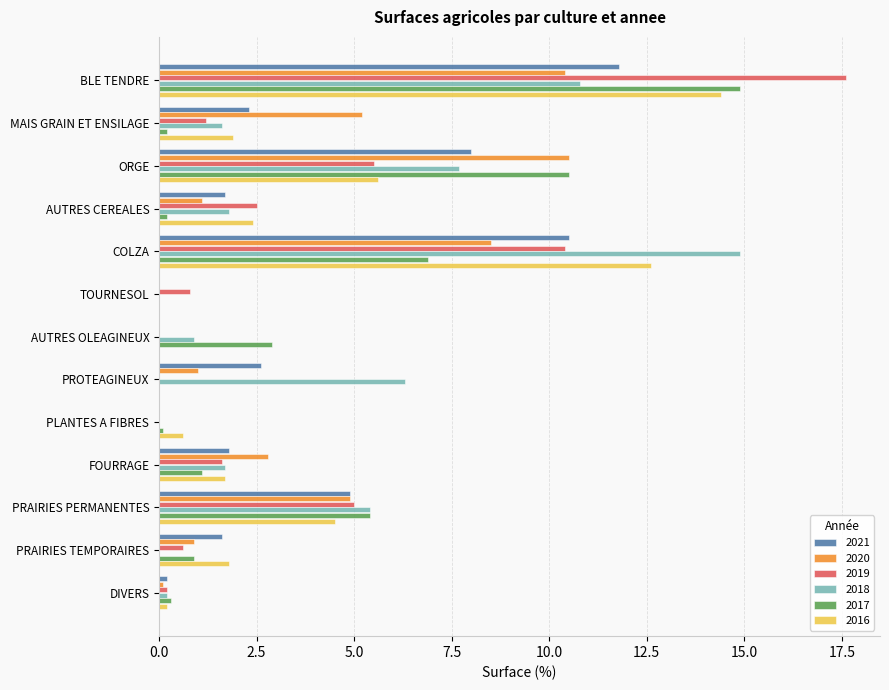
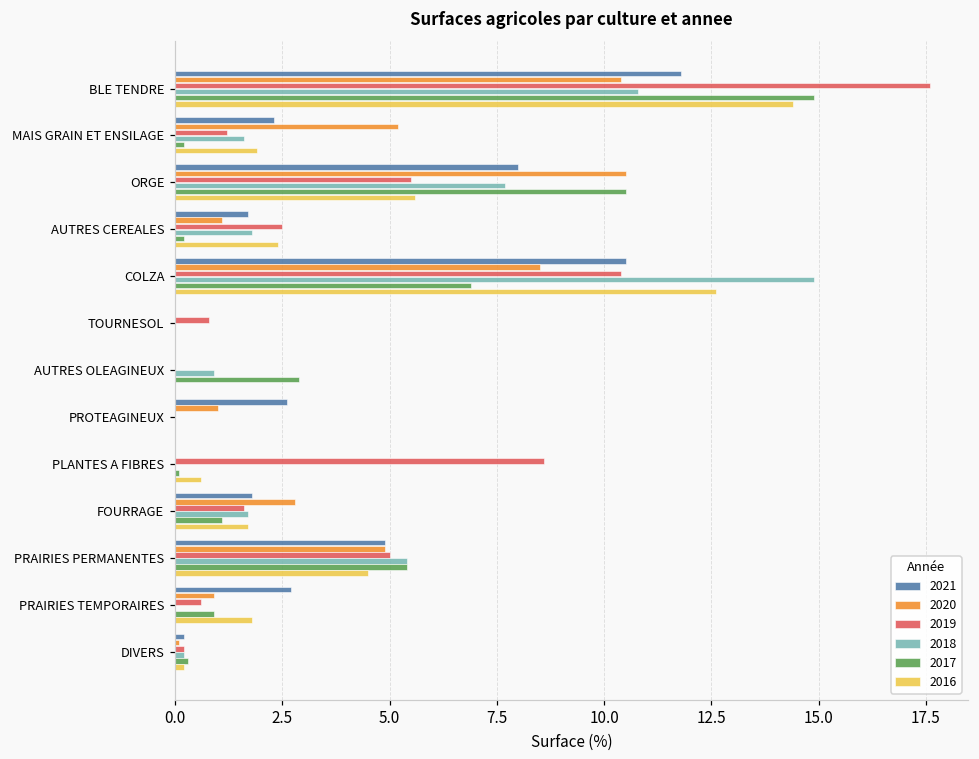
  {
    "2021": {
      "BLE TENDRE": 11.8,
      "MAIS GRAIN ET ENSILAGE": 2.3,
      "ORGE": 8.0,
      "AUTRES CEREALES": 1.7,
      "COLZA": 10.5,
      "TOURNESOL": 0.0,
      "AUTRES OLEAGINEUX": 0.0,
      "PROTEAGINEUX": 2.6,
      "PLANTES A FIBRES": 0.0,
      "FOURRAGE": 1.8,
      "PRAIRIES PERMANENTES": 4.9,
-     "PRAIRIES TEMPORAIRES": 1.6,
+     "PRAIRIES TEMPORAIRES": 2.7,
      "DIVERS": 0.2
    },
    "2020": {
      "BLE TENDRE": 10.4,
      "MAIS GRAIN ET ENSILAGE": 5.2,
      "ORGE": 10.5,
      "AUTRES CEREALES": 1.1,
      "COLZA": 8.5,
      "TOURNESOL": 0.0,
      "AUTRES OLEAGINEUX": 0.0,
      "PROTEAGINEUX": 1.0,
      "PLANTES A FIBRES": 0.0,
      "FOURRAGE": 2.8,
      "PRAIRIES PERMANENTES": 4.9,
      "PRAIRIES TEMPORAIRES": 0.9,
      "DIVERS": 0.1
    },
    "2019": {
      "BLE TENDRE": 17.6,
      "MAIS GRAIN ET ENSILAGE": 1.2,
      "ORGE": 5.5,
      "AUTRES CEREALES": 2.5,
      "COLZA": 10.4,
      "TOURNESOL": 0.8,
      "AUTRES OLEAGINEUX": 0.0,
      "PROTEAGINEUX": 0.0,
-     "PLANTES A FIBRES": 0.0,
+     "PLANTES A FIBRES": 8.6,
      "FOURRAGE": 1.6,
      "PRAIRIES PERMANENTES": 5.0,
      "PRAIRIES TEMPORAIRES": 0.6,
      "DIVERS": 0.2
    },
    "2018": {
      "BLE TENDRE": 10.8,
      "MAIS GRAIN ET ENSILAGE": 1.6,
      "ORGE": 7.7,
      "AUTRES CEREALES": 1.8,
      "COLZA": 14.9,
      "TOURNESOL": 0.0,
      "AUTRES OLEAGINEUX": 0.9,
-     "PROTEAGINEUX": 6.3,
+     "PROTEAGINEUX": 0.0,
      "PLANTES A FIBRES": 0.0,
      "FOURRAGE": 1.7,
      "PRAIRIES PERMANENTES": 5.4,
      "PRAIRIES TEMPORAIRES": 0.0,
      "DIVERS": 0.2
    },
    "2017": {
      "BLE TENDRE": 14.9,
      "MAIS GRAIN ET ENSILAGE": 0.2,
      "ORGE": 10.5,
      "AUTRES CEREALES": 0.2,
      "COLZA": 6.9,
      "TOURNESOL": 0.0,
      "AUTRES OLEAGINEUX": 2.9,
      "PROTEAGINEUX": 0.0,
      "PLANTES A FIBRES": 0.1,
      "FOURRAGE": 1.1,
      "PRAIRIES PERMANENTES": 5.4,
      "PRAIRIES TEMPORAIRES": 0.9,
      "DIVERS": 0.3
    },
    "2016": {
      "BLE TENDRE": 14.4,
      "MAIS GRAIN ET ENSILAGE": 1.9,
      "ORGE": 5.6,
      "AUTRES CEREALES": 2.4,
      "COLZA": 12.6,
      "TOURNESOL": 0.0,
      "AUTRES OLEAGINEUX": 0.0,
      "PROTEAGINEUX": 0.0,
      "PLANTES A FIBRES": 0.6,
      "FOURRAGE": 1.7,
      "PRAIRIES PERMANENTES": 4.5,
      "PRAIRIES TEMPORAIRES": 1.8,
      "DIVERS": 0.2
    }
  }
